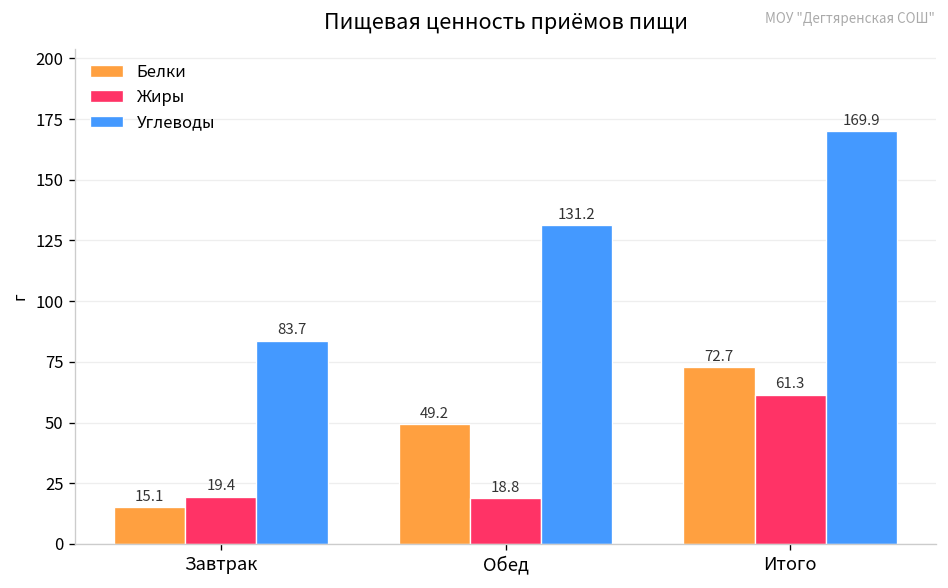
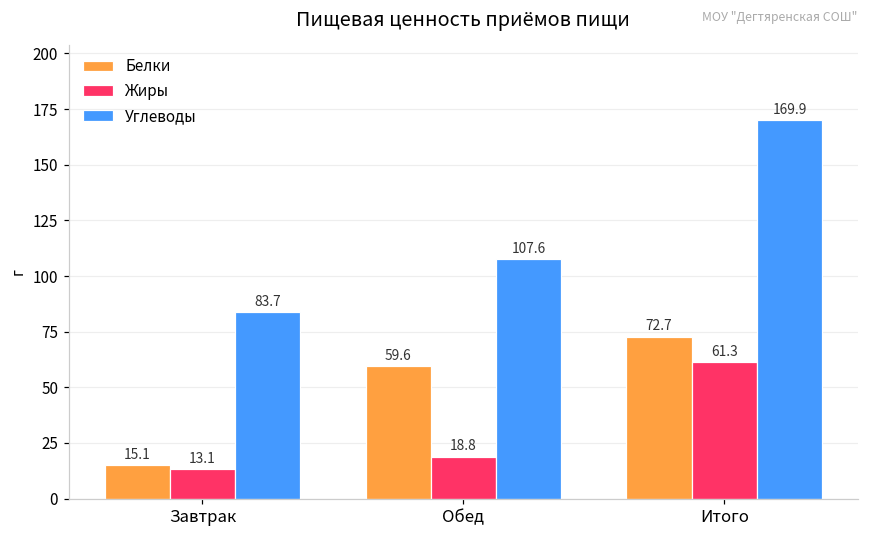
  {
    "Белки": {
      "Завтрак": 15.1,
-     "Обед": 49.2,
+     "Обед": 59.6,
      "Итого": 72.7
    },
    "Жиры": {
-     "Завтрак": 19.4,
+     "Завтрак": 13.1,
      "Обед": 18.8,
      "Итого": 61.3
    },
    "Углеводы": {
      "Завтрак": 83.7,
-     "Обед": 131.2,
+     "Обед": 107.6,
      "Итого": 169.9
    }
  }
